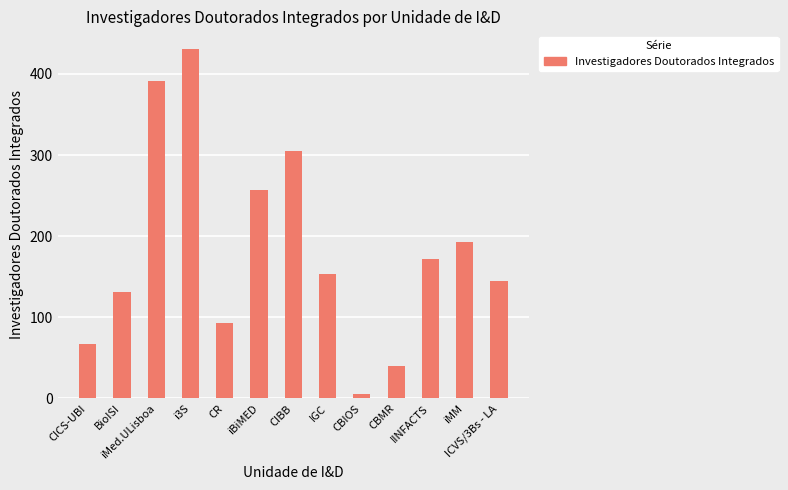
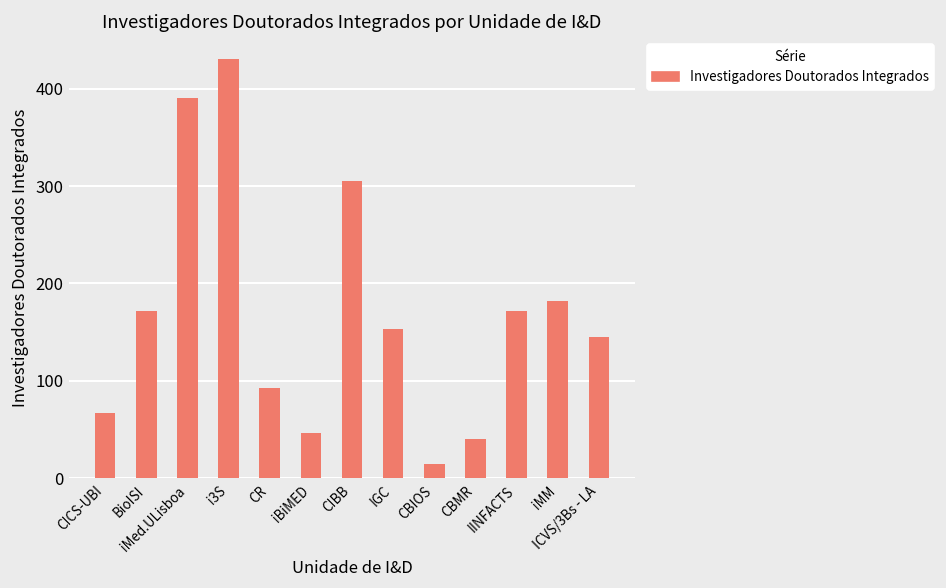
  {
    "CICS-UBI": 70,
-   "BioISI": 130,
+   "BioISI": 170,
    "iMed.ULisboa": 390,
    "i3S": 430,
    "CR": 90,
-   "iBiMED": 260,
+   "iBiMED": 50,
    "CIBB": 310,
    "IGC": 150,
-   "CBIOS": 10,
+   "CBIOS": 20,
    "CBMR": 40,
    "IINFACTS": 170,
-   "iMM": 190,
+   "iMM": 180,
    "ICVS/3Bs - LA": 150
  }
